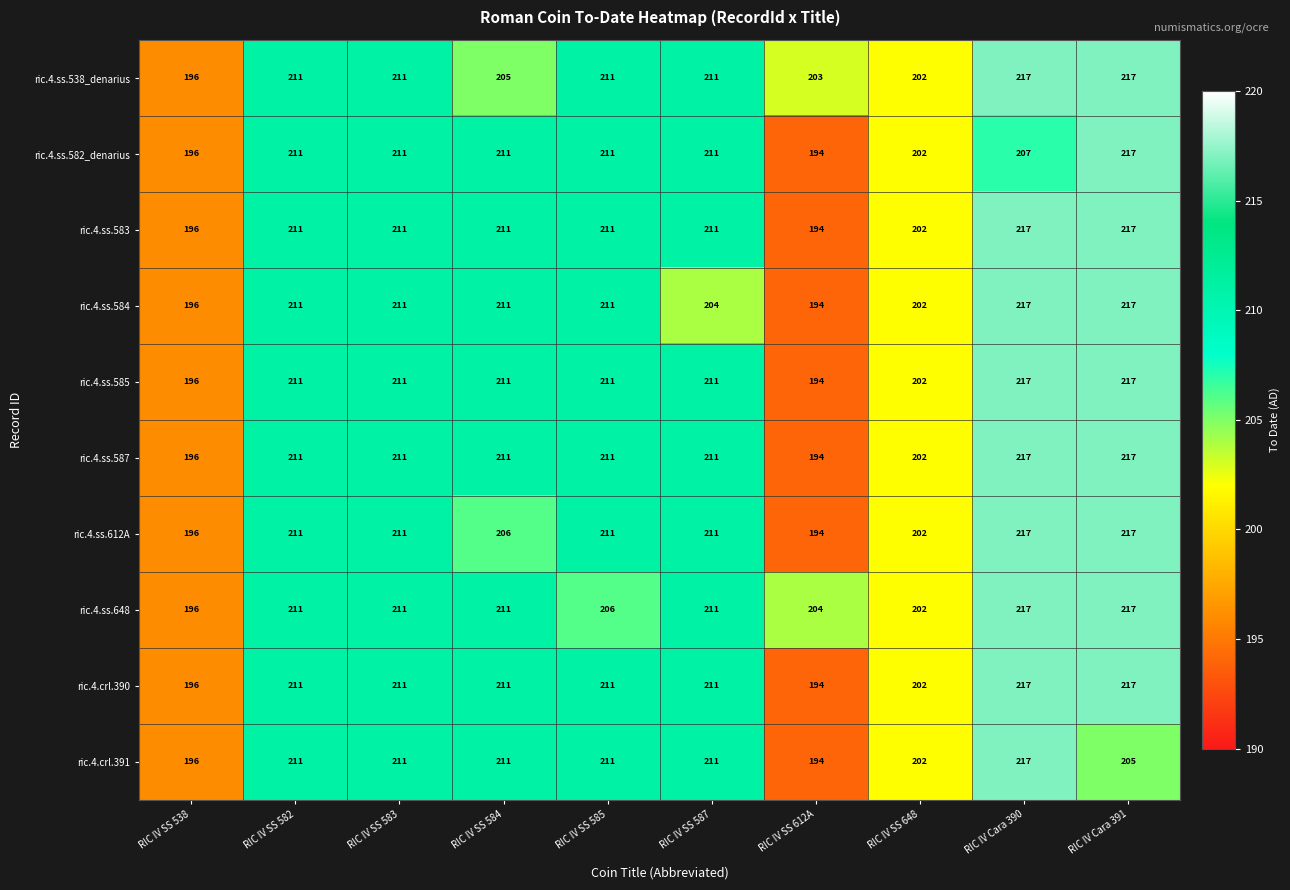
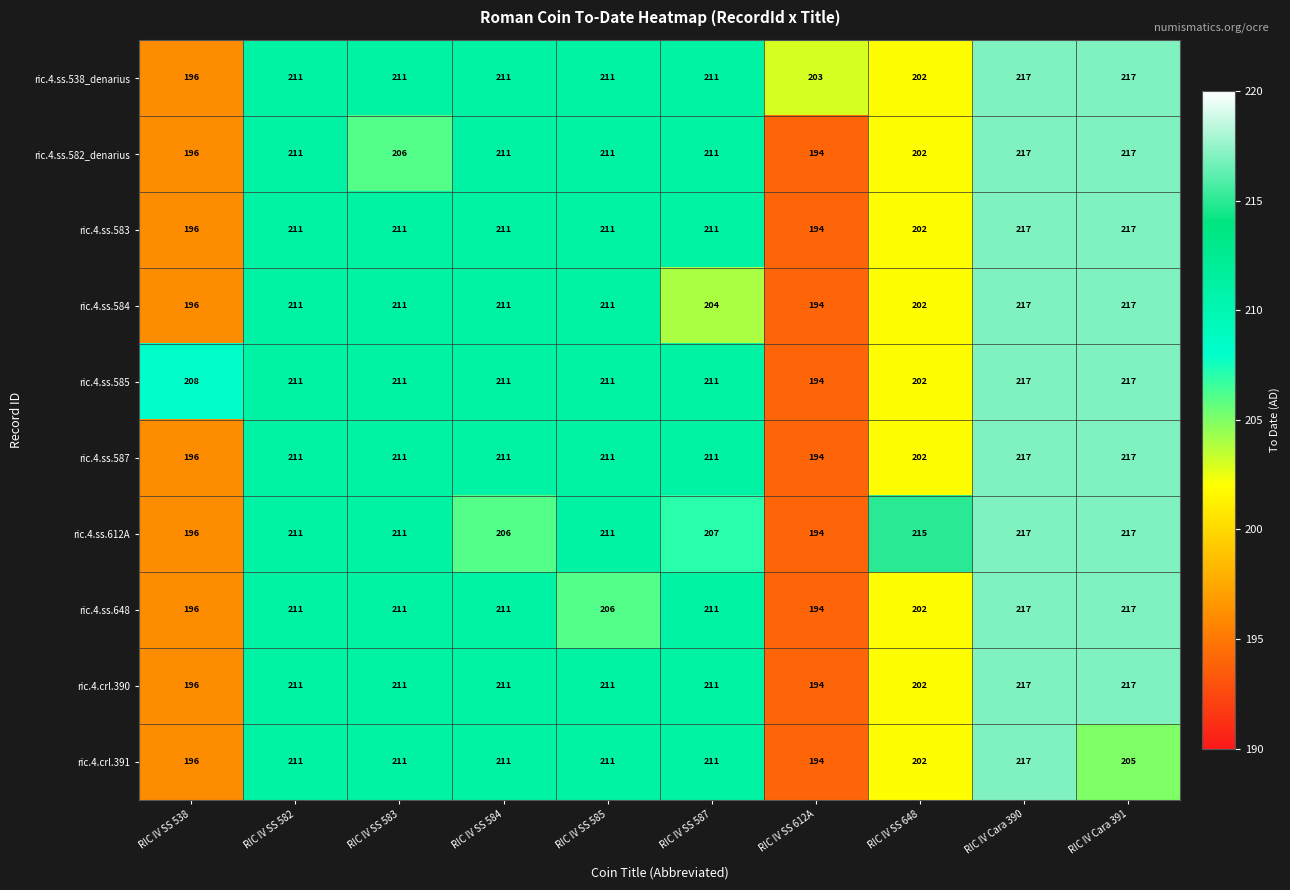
  {
    "ric.4.ss.538_denarius": {
      "RIC IV SS 538": 196,
      "RIC IV SS 582": 211,
      "RIC IV SS 583": 211,
-     "RIC IV SS 584": 205,
+     "RIC IV SS 584": 211,
      "RIC IV SS 585": 211,
      "RIC IV SS 587": 211,
      "RIC IV SS 612A": 203,
      "RIC IV SS 648": 202,
      "RIC IV Cara 390": 217,
      "RIC IV Cara 391": 217
    },
    "ric.4.ss.582_denarius": {
      "RIC IV SS 538": 196,
      "RIC IV SS 582": 211,
-     "RIC IV SS 583": 211,
+     "RIC IV SS 583": 206,
      "RIC IV SS 584": 211,
      "RIC IV SS 585": 211,
      "RIC IV SS 587": 211,
      "RIC IV SS 612A": 194,
      "RIC IV SS 648": 202,
-     "RIC IV Cara 390": 207,
+     "RIC IV Cara 390": 217,
      "RIC IV Cara 391": 217
    },
    "ric.4.ss.583": {
      "RIC IV SS 538": 196,
      "RIC IV SS 582": 211,
      "RIC IV SS 583": 211,
      "RIC IV SS 584": 211,
      "RIC IV SS 585": 211,
      "RIC IV SS 587": 211,
      "RIC IV SS 612A": 194,
      "RIC IV SS 648": 202,
      "RIC IV Cara 390": 217,
      "RIC IV Cara 391": 217
    },
    "ric.4.ss.584": {
      "RIC IV SS 538": 196,
      "RIC IV SS 582": 211,
      "RIC IV SS 583": 211,
      "RIC IV SS 584": 211,
      "RIC IV SS 585": 211,
      "RIC IV SS 587": 204,
      "RIC IV SS 612A": 194,
      "RIC IV SS 648": 202,
      "RIC IV Cara 390": 217,
      "RIC IV Cara 391": 217
    },
    "ric.4.ss.585": {
-     "RIC IV SS 538": 196,
+     "RIC IV SS 538": 208,
      "RIC IV SS 582": 211,
      "RIC IV SS 583": 211,
      "RIC IV SS 584": 211,
      "RIC IV SS 585": 211,
      "RIC IV SS 587": 211,
      "RIC IV SS 612A": 194,
      "RIC IV SS 648": 202,
      "RIC IV Cara 390": 217,
      "RIC IV Cara 391": 217
    },
    "ric.4.ss.587": {
      "RIC IV SS 538": 196,
      "RIC IV SS 582": 211,
      "RIC IV SS 583": 211,
      "RIC IV SS 584": 211,
      "RIC IV SS 585": 211,
      "RIC IV SS 587": 211,
      "RIC IV SS 612A": 194,
      "RIC IV SS 648": 202,
      "RIC IV Cara 390": 217,
      "RIC IV Cara 391": 217
    },
    "ric.4.ss.612A": {
      "RIC IV SS 538": 196,
      "RIC IV SS 582": 211,
      "RIC IV SS 583": 211,
      "RIC IV SS 584": 206,
      "RIC IV SS 585": 211,
-     "RIC IV SS 587": 211,
+     "RIC IV SS 587": 207,
      "RIC IV SS 612A": 194,
-     "RIC IV SS 648": 202,
+     "RIC IV SS 648": 215,
      "RIC IV Cara 390": 217,
      "RIC IV Cara 391": 217
    },
    "ric.4.ss.648": {
      "RIC IV SS 538": 196,
      "RIC IV SS 582": 211,
      "RIC IV SS 583": 211,
      "RIC IV SS 584": 211,
      "RIC IV SS 585": 206,
      "RIC IV SS 587": 211,
-     "RIC IV SS 612A": 204,
+     "RIC IV SS 612A": 194,
      "RIC IV SS 648": 202,
      "RIC IV Cara 390": 217,
      "RIC IV Cara 391": 217
    },
    "ric.4.crl.390": {
      "RIC IV SS 538": 196,
      "RIC IV SS 582": 211,
      "RIC IV SS 583": 211,
      "RIC IV SS 584": 211,
      "RIC IV SS 585": 211,
      "RIC IV SS 587": 211,
      "RIC IV SS 612A": 194,
      "RIC IV SS 648": 202,
      "RIC IV Cara 390": 217,
      "RIC IV Cara 391": 217
    },
    "ric.4.crl.391": {
      "RIC IV SS 538": 196,
      "RIC IV SS 582": 211,
      "RIC IV SS 583": 211,
      "RIC IV SS 584": 211,
      "RIC IV SS 585": 211,
      "RIC IV SS 587": 211,
      "RIC IV SS 612A": 194,
      "RIC IV SS 648": 202,
      "RIC IV Cara 390": 217,
      "RIC IV Cara 391": 205
    }
  }
